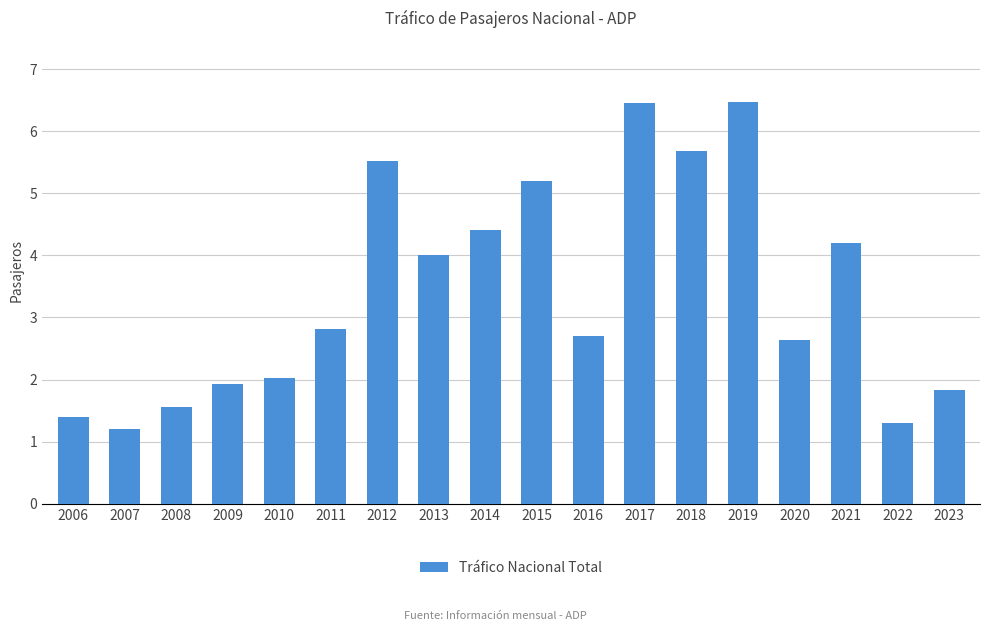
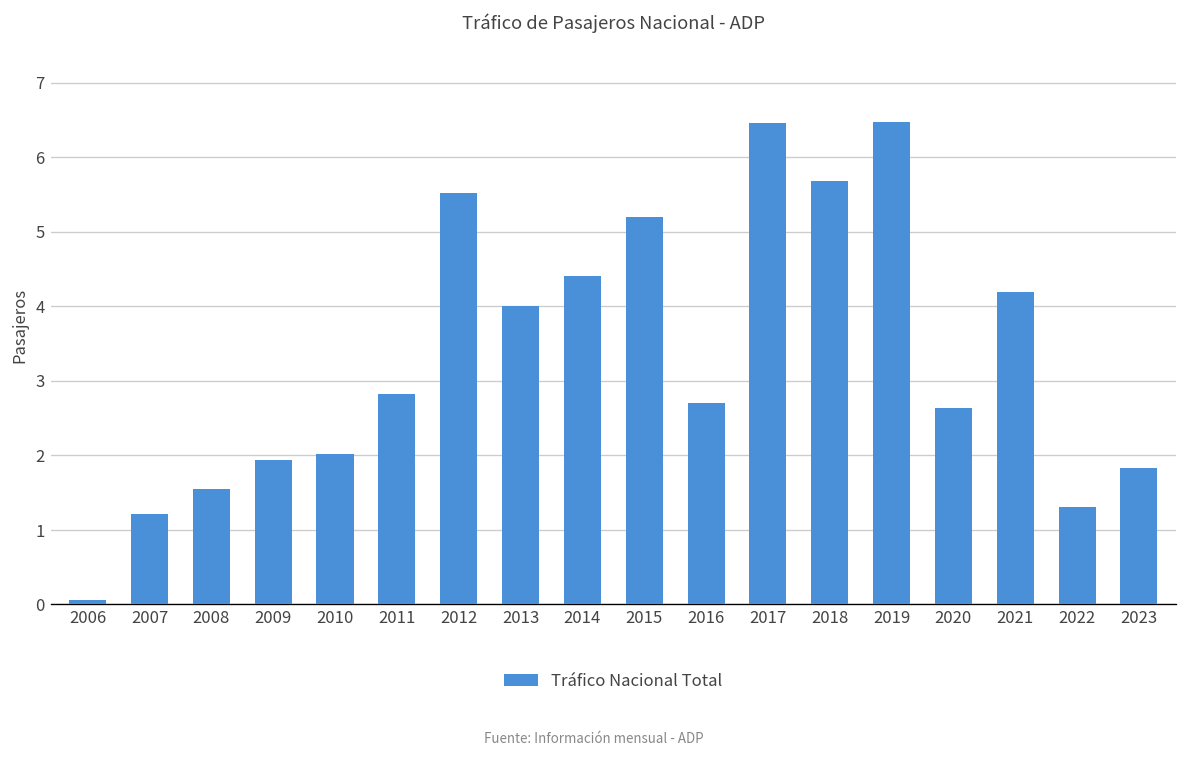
  {
-   "2006": 1.4,
+   "2006": 0.1,
    "2007": 1.2,
    "2008": 1.6,
    "2009": 1.9,
    "2010": 2.0,
    "2011": 2.8,
    "2012": 5.5,
    "2013": 4.0,
    "2014": 4.4,
    "2015": 5.2,
    "2016": 2.7,
    "2017": 6.5,
    "2018": 5.7,
    "2019": 6.5,
    "2020": 2.6,
    "2021": 4.2,
    "2022": 1.3,
    "2023": 1.8
  }
